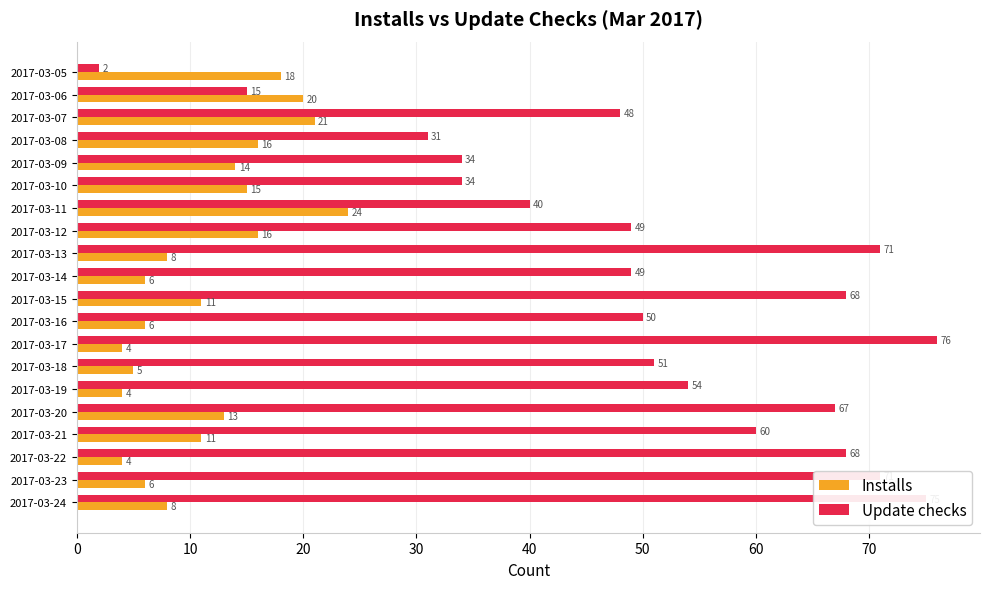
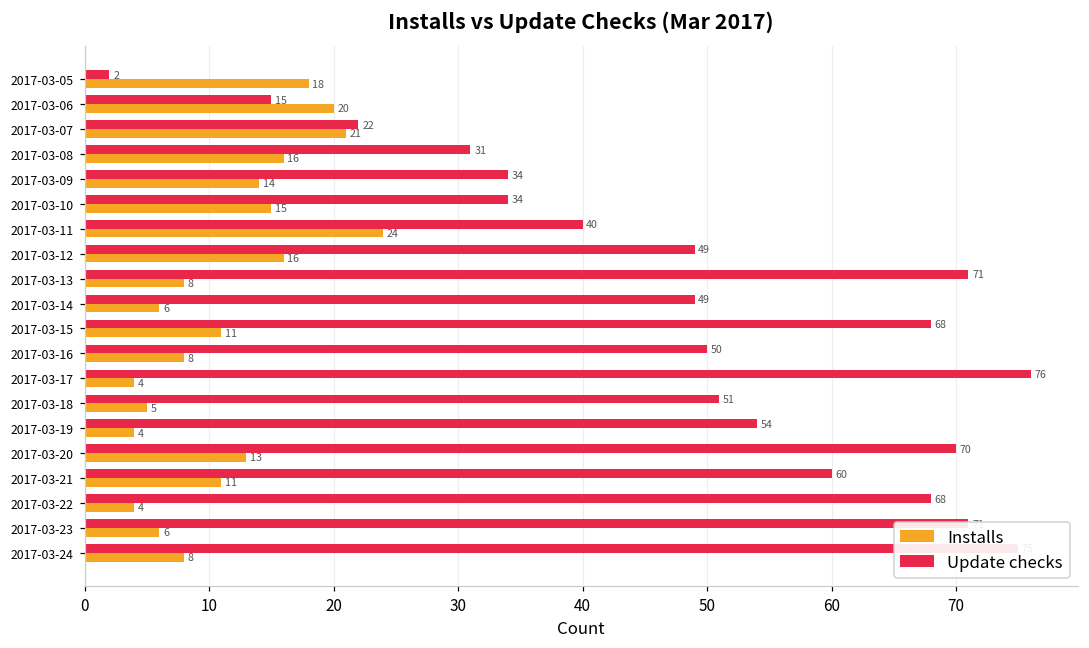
  {
    "Installs": {
      "2017-03-05": 18,
      "2017-03-06": 20,
      "2017-03-07": 21,
      "2017-03-08": 16,
      "2017-03-09": 14,
      "2017-03-10": 15,
      "2017-03-11": 24,
      "2017-03-12": 16,
      "2017-03-13": 8,
      "2017-03-14": 6,
      "2017-03-15": 11,
-     "2017-03-16": 6,
+     "2017-03-16": 8,
      "2017-03-17": 4,
      "2017-03-18": 5,
      "2017-03-19": 4,
      "2017-03-20": 13,
      "2017-03-21": 11,
      "2017-03-22": 4,
      "2017-03-23": 6,
      "2017-03-24": 8
    },
    "Update checks": {
      "2017-03-05": 2,
      "2017-03-06": 15,
-     "2017-03-07": 48,
+     "2017-03-07": 22,
      "2017-03-08": 31,
      "2017-03-09": 34,
      "2017-03-10": 34,
      "2017-03-11": 40,
      "2017-03-12": 49,
      "2017-03-13": 71,
      "2017-03-14": 49,
      "2017-03-15": 68,
      "2017-03-16": 50,
      "2017-03-17": 76,
      "2017-03-18": 51,
      "2017-03-19": 54,
-     "2017-03-20": 67,
+     "2017-03-20": 70,
      "2017-03-21": 60,
      "2017-03-22": 68
    }
  }
